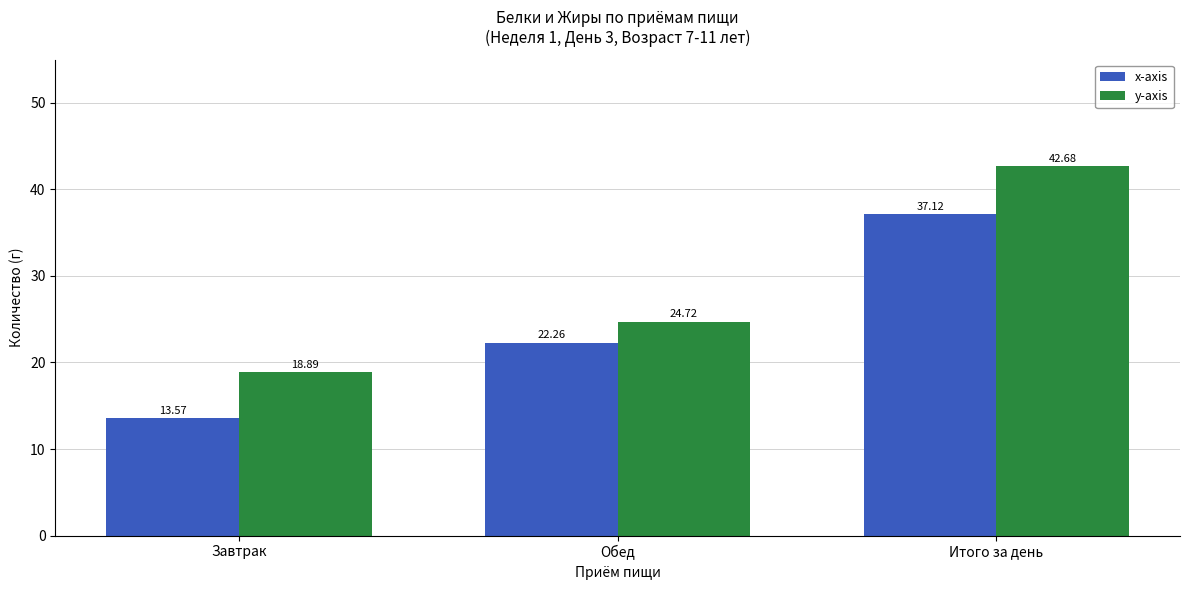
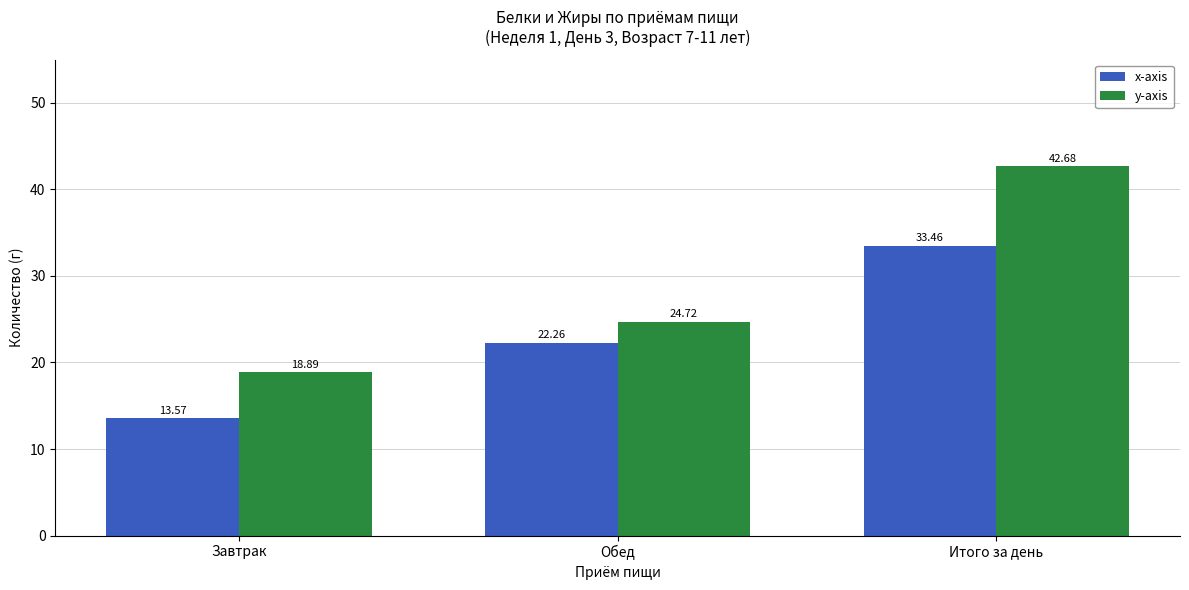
  {
    "x-axis": {
      "Завтрак": 13.57,
      "Обед": 22.26,
-     "Итого за день": 37.12
+     "Итого за день": 33.46
    },
    "y-axis": {
      "Завтрак": 18.89,
      "Обед": 24.72,
      "Итого за день": 42.68
    }
  }
